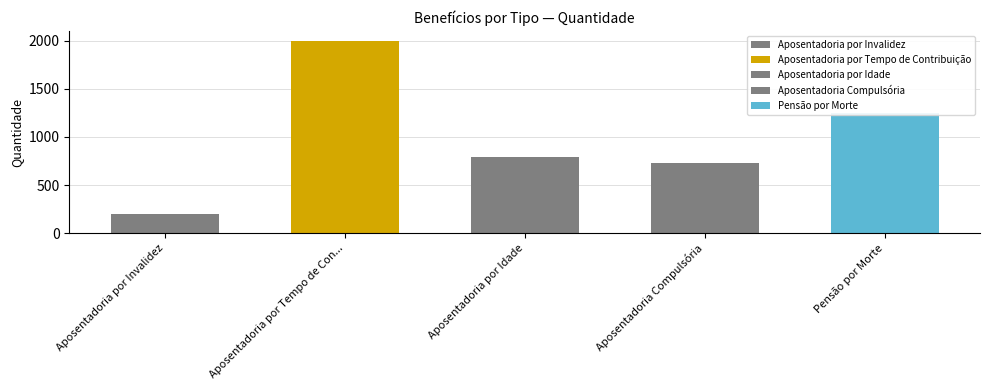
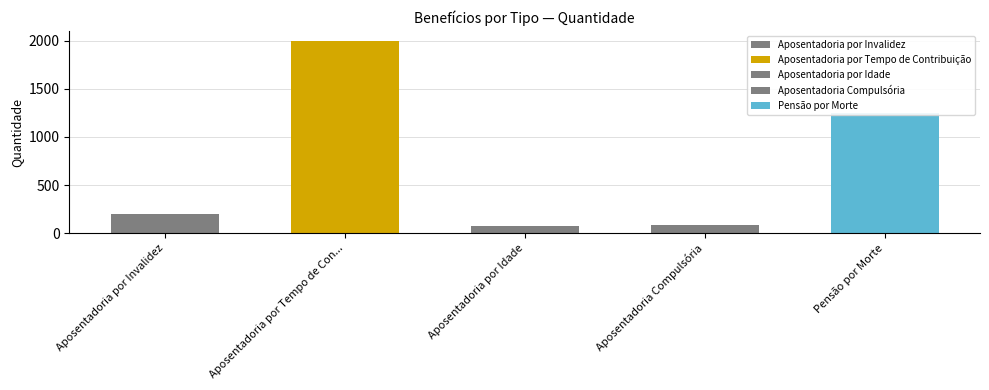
  {
    "Aposentadoria por Invalidez": 200,
    "Aposentadoria por Tempo de Con...": 2000,
-   "Aposentadoria por Idade": 800,
-   "Aposentadoria Compulsória": 700
+   "Aposentadoria por Idade": 100,
+   "Aposentadoria Compulsória": 100
  }
